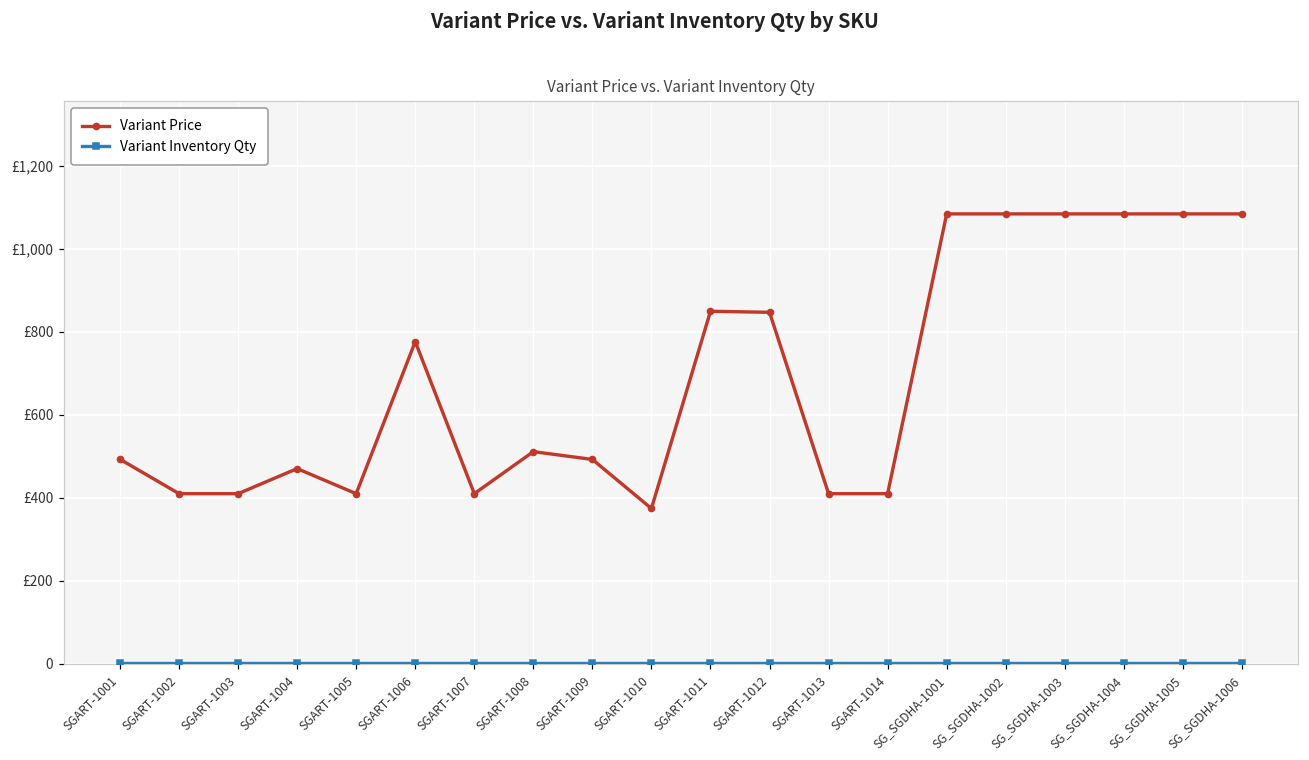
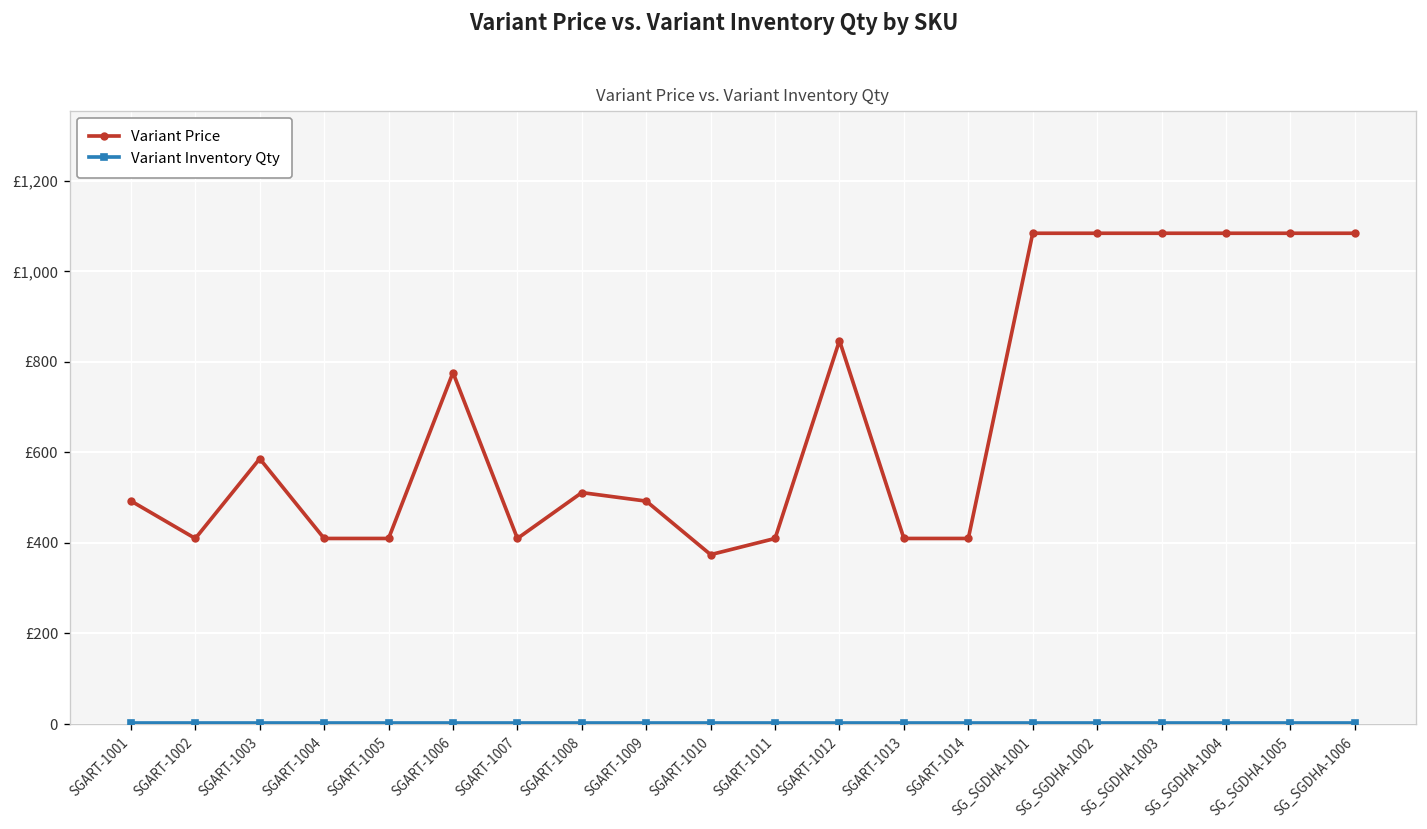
  {
    "Variant Price": {
      "SGART-1001": "£490",
      "SGART-1002": "£410",
-     "SGART-1003": "£410",
-     "SGART-1004": "£470",
+     "SGART-1003": "£590",
+     "SGART-1004": "£410",
      "SGART-1005": "£410",
      "SGART-1006": "£780",
      "SGART-1007": "£410",
      "SGART-1008": "£510",
      "SGART-1009": "£490",
      "SGART-1010": "£370",
-     "SGART-1011": "£850",
+     "SGART-1011": "£410",
      "SGART-1012": "£850",
      "SGART-1013": "£410",
      "SGART-1014": "£410",
      "SG_SGDHA-1001": "£1,080",
      "SG_SGDHA-1002": "£1,080",
      "SG_SGDHA-1003": "£1,080",
      "SG_SGDHA-1004": "£1,080",
      "SG_SGDHA-1005": "£1,080",
      "SG_SGDHA-1006": "£1,080"
    },
    "Variant Inventory Qty": {
      "SGART-1001": "£0",
      "SGART-1002": "£0",
      "SGART-1003": "£0",
      "SGART-1004": "£0",
      "SGART-1005": "£0",
      "SGART-1006": "£0",
      "SGART-1007": "£0",
      "SGART-1008": "£0",
      "SGART-1009": "£0",
      "SGART-1010": "£0",
      "SGART-1011": "£0",
      "SGART-1012": "£0",
      "SGART-1013": "£0",
      "SGART-1014": "£0",
      "SG_SGDHA-1001": "£0",
      "SG_SGDHA-1002": "£0",
      "SG_SGDHA-1003": "£0",
      "SG_SGDHA-1004": "£0",
      "SG_SGDHA-1005": "£0",
      "SG_SGDHA-1006": "£0"
    }
  }
